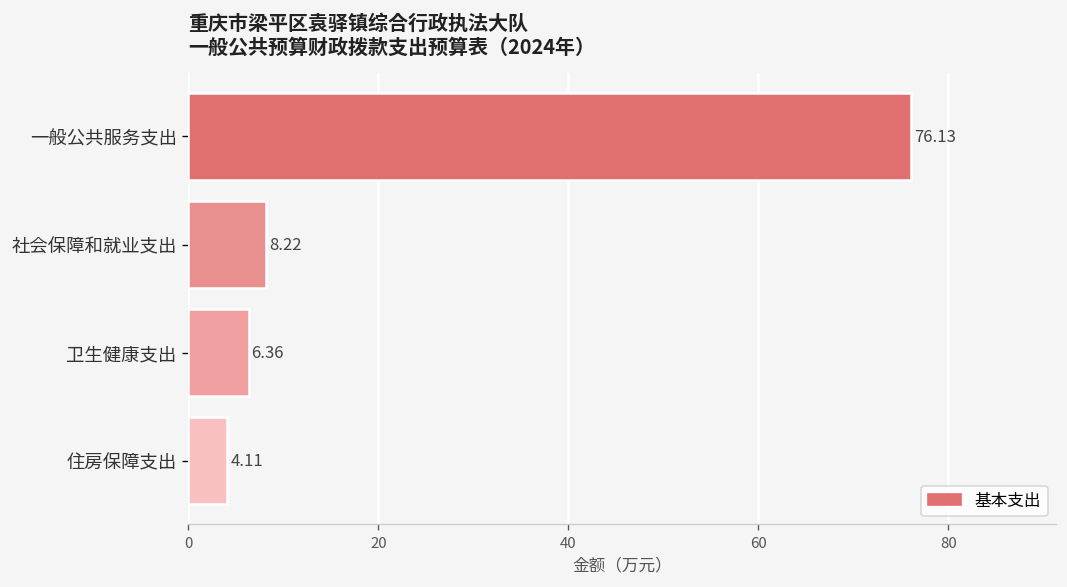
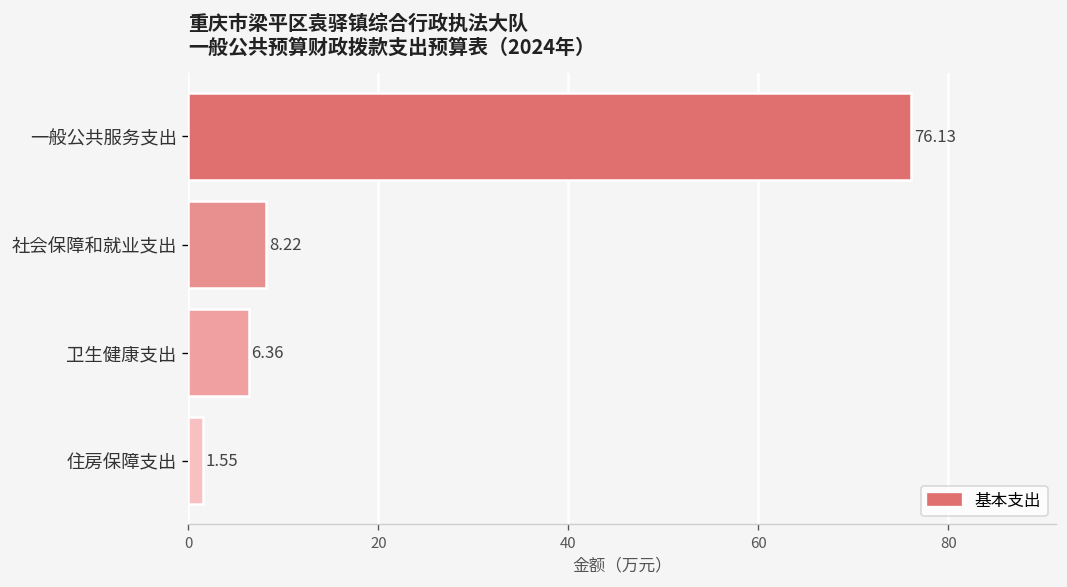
  {
    "一般公共服务支出": 76.13,
    "社会保障和就业支出": 8.22,
    "卫生健康支出": 6.36,
-   "住房保障支出": 4.11
+   "住房保障支出": 1.55
  }
